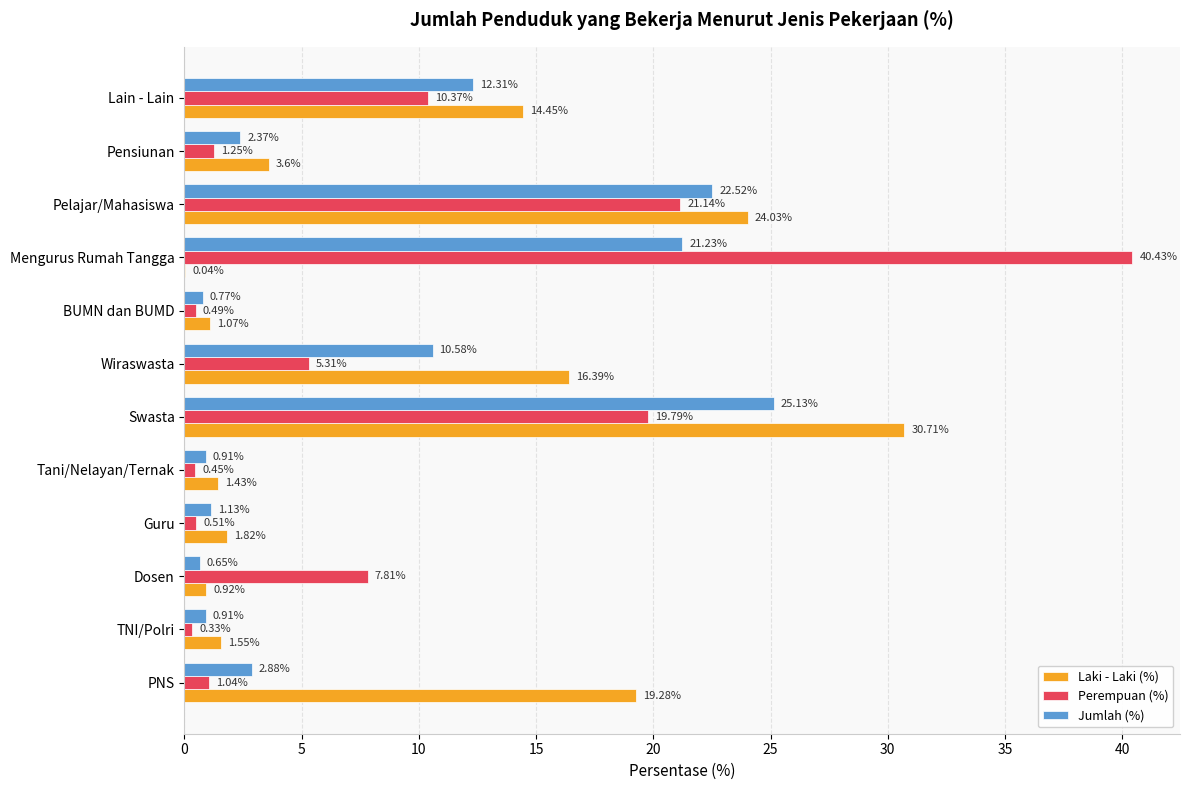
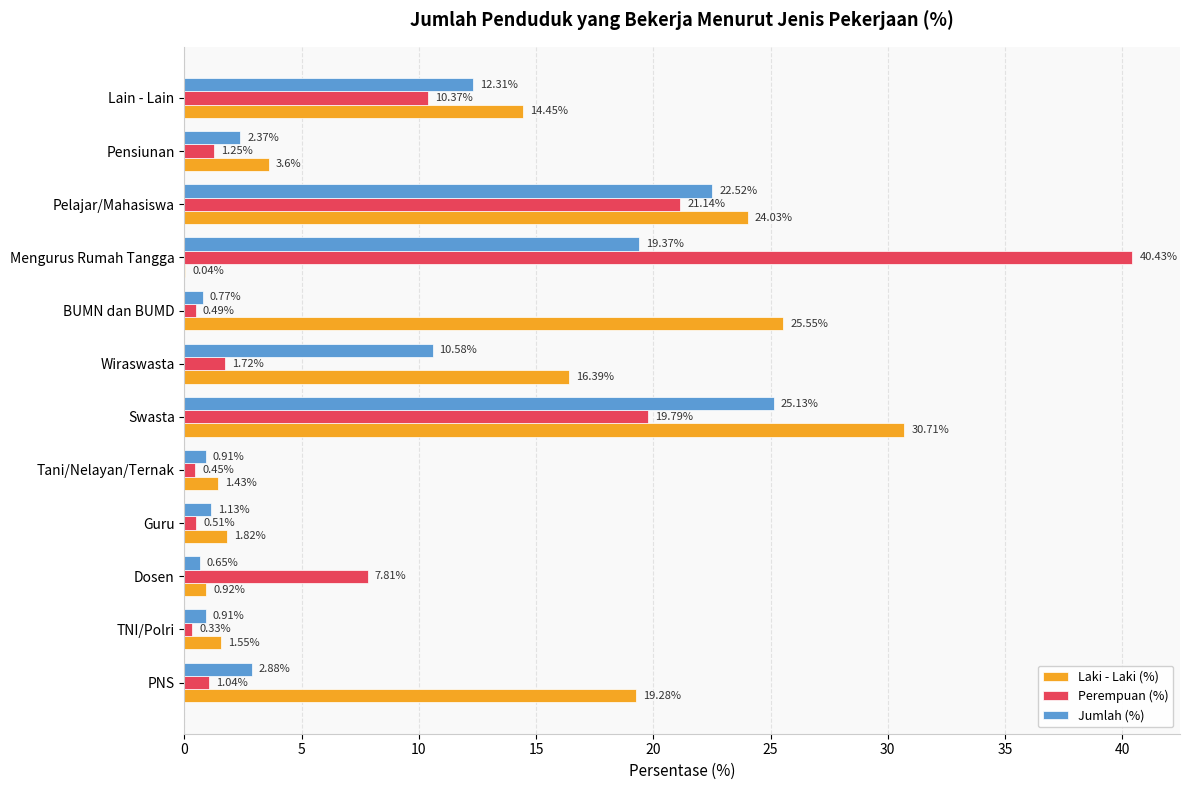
  {
    "Laki - Laki (%)": {
      "Lain - Lain": "14.45%",
      "Pensiunan": "3.6%",
      "Pelajar/Mahasiswa": "24.03%",
      "Mengurus Rumah Tangga": "0.04%",
-     "BUMN dan BUMD": "1.07%",
+     "BUMN dan BUMD": "25.55%",
      "Wiraswasta": "16.39%",
      "Swasta": "30.71%",
      "Tani/Nelayan/Ternak": "1.43%",
      "Guru": "1.82%",
      "Dosen": "0.92%",
      "TNI/Polri": "1.55%",
      "PNS": "19.28%"
    },
    "Perempuan (%)": {
      "Lain - Lain": "10.37%",
      "Pensiunan": "1.25%",
      "Pelajar/Mahasiswa": "21.14%",
      "Mengurus Rumah Tangga": "40.43%",
      "BUMN dan BUMD": "0.49%",
-     "Wiraswasta": "5.31%",
+     "Wiraswasta": "1.72%",
      "Swasta": "19.79%",
      "Tani/Nelayan/Ternak": "0.45%",
      "Guru": "0.51%",
      "Dosen": "7.81%",
      "TNI/Polri": "0.33%",
      "PNS": "1.04%"
    },
    "Jumlah (%)": {
      "Lain - Lain": "12.31%",
      "Pensiunan": "2.37%",
      "Pelajar/Mahasiswa": "22.52%",
-     "Mengurus Rumah Tangga": "21.23%",
+     "Mengurus Rumah Tangga": "19.37%",
      "BUMN dan BUMD": "0.77%",
      "Wiraswasta": "10.58%",
      "Swasta": "25.13%",
      "Tani/Nelayan/Ternak": "0.91%",
      "Guru": "1.13%",
      "Dosen": "0.65%",
      "TNI/Polri": "0.91%",
      "PNS": "2.88%"
    }
  }
